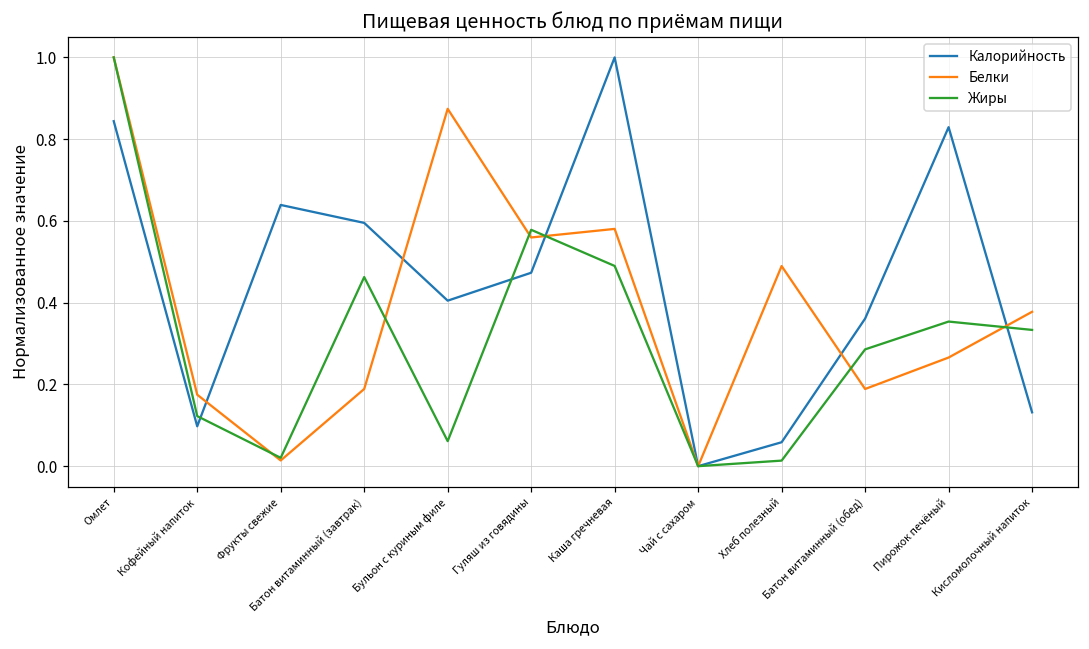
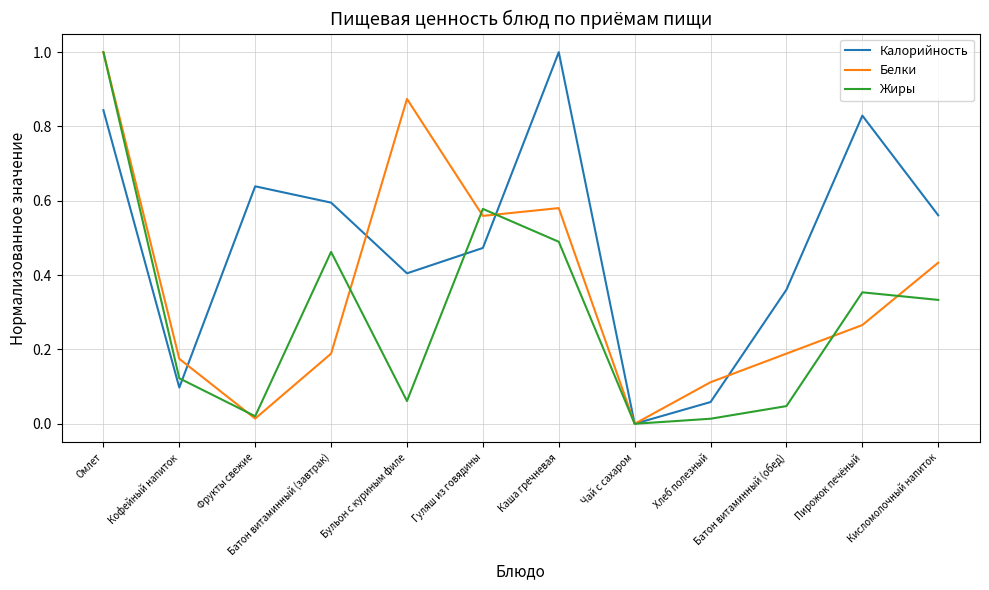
  {
    "Калорийность": {
      "Омлет": 0.84,
      "Кофейный напиток": 0.10,
      "Фрукты свежие": 0.64,
      "Батон витаминный (завтрак)": 0.60,
      "Бульон с куриным филе": 0.40,
      "Гуляш из говядины": 0.47,
      "Каша гречневая": 1.00,
      "Хлеб полезный": 0.06,
      "Батон витаминный (обед)": 0.36,
      "Пирожок печёный": 0.83,
-     "Кисломолочный напиток": 0.13
+     "Кисломолочный напиток": 0.56
    },
    "Белки": {
      "Кофейный напиток": 0.17,
      "Батон витаминный (завтрак)": 0.19,
      "Бульон с куриным филе": 0.87,
      "Гуляш из говядины": 0.56,
      "Каша гречневая": 0.58,
-     "Хлеб полезный": 0.49,
+     "Хлеб полезный": 0.11,
      "Батон витаминный (обед)": 0.19,
      "Пирожок печёный": 0.27,
-     "Кисломолочный напиток": 0.38
+     "Кисломолочный напиток": 0.43
    },
    "Жиры": {
      "Кофейный напиток": 0.12,
      "Батон витаминный (завтрак)": 0.46,
      "Бульон с куриным филе": 0.06,
      "Гуляш из говядины": 0.58,
      "Каша гречневая": 0.49,
      "Хлеб полезный": 0.01,
-     "Батон витаминный (обед)": 0.29,
+     "Батон витаминный (обед)": 0.05,
      "Пирожок печёный": 0.35,
      "Кисломолочный напиток": 0.33
    }
  }
